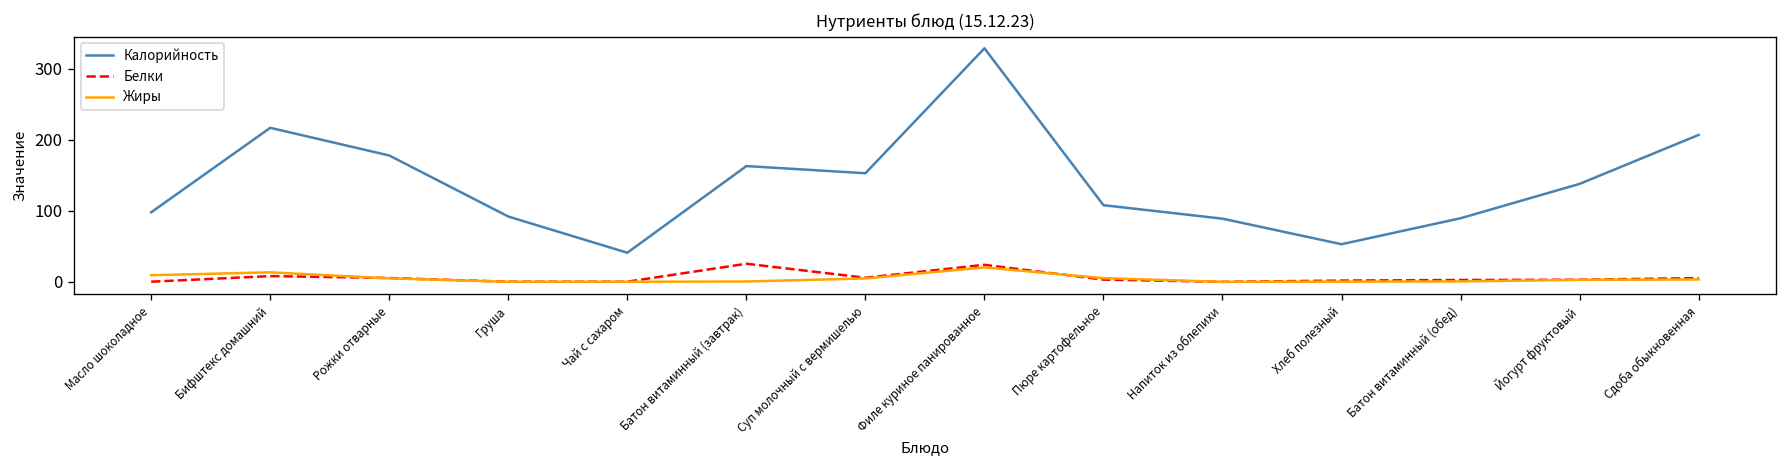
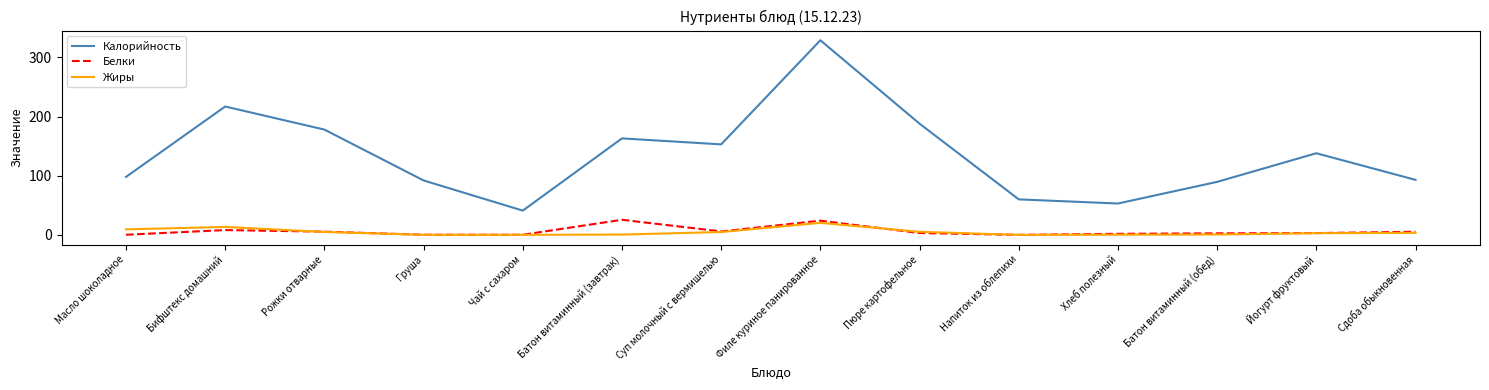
  {
    "Калорийность": {
      "Масло шоколадное": 100,
      "Бифштекс домашний": 220,
      "Рожки отварные": 180,
      "Груша": 90,
      "Чай с сахаром": 40,
      "Батон витаминный (завтрак)": 160,
      "Суп молочный с вермишелью": 150,
      "Филе куриное панированное": 330,
-     "Пюре картофельное": 110,
-     "Напиток из облепихи": 90,
+     "Пюре картофельное": 190,
+     "Напиток из облепихи": 60,
      "Хлеб полезный": 50,
      "Батон витаминный (обед)": 90,
      "Йогурт фруктовый": 140,
-     "Сдоба обыкновенная": 210
+     "Сдоба обыкновенная": 90
    },
    "Белки": {
      "Масло шоколадное": 0,
      "Бифштекс домашний": 10,
      "Батон витаминный (завтрак)": 30
    },
    "Жиры": {
      "Масло шоколадное": 10,
      "Бифштекс домашний": 10,
      "Батон витаминный (завтрак)": 0
    }
  }
